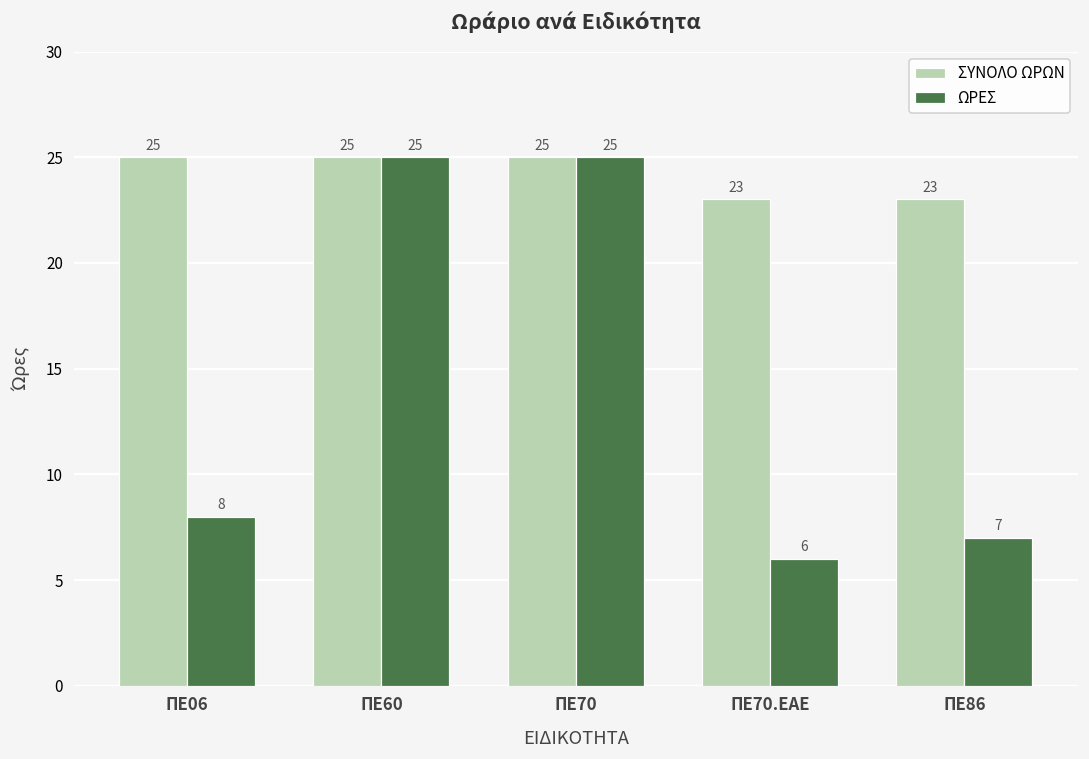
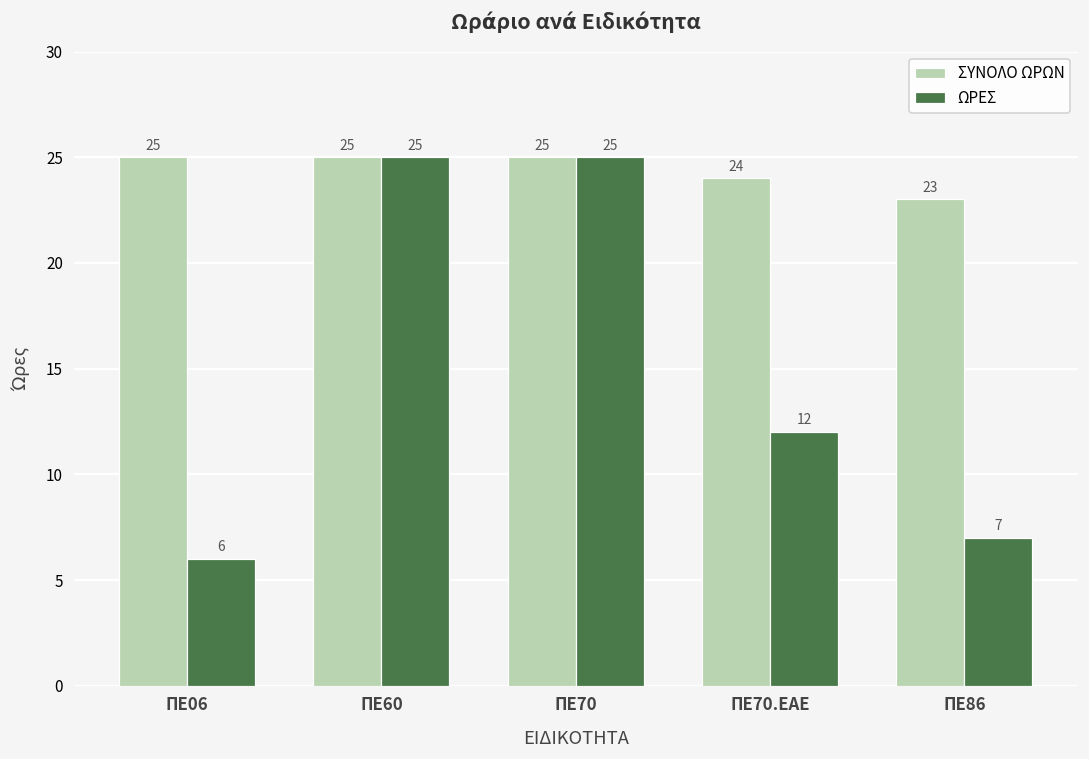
  {
    "ΣΥΝΟΛΟ ΩΡΩΝ": {
      "ΠΕ06": 25,
      "ΠΕ60": 25,
      "ΠΕ70": 25,
-     "ΠΕ70.ΕΑΕ": 23,
+     "ΠΕ70.ΕΑΕ": 24,
      "ΠΕ86": 23
    },
    "ΩΡΕΣ": {
-     "ΠΕ06": 8,
+     "ΠΕ06": 6,
      "ΠΕ60": 25,
      "ΠΕ70": 25,
-     "ΠΕ70.ΕΑΕ": 6,
+     "ΠΕ70.ΕΑΕ": 12,
      "ΠΕ86": 7
    }
  }
